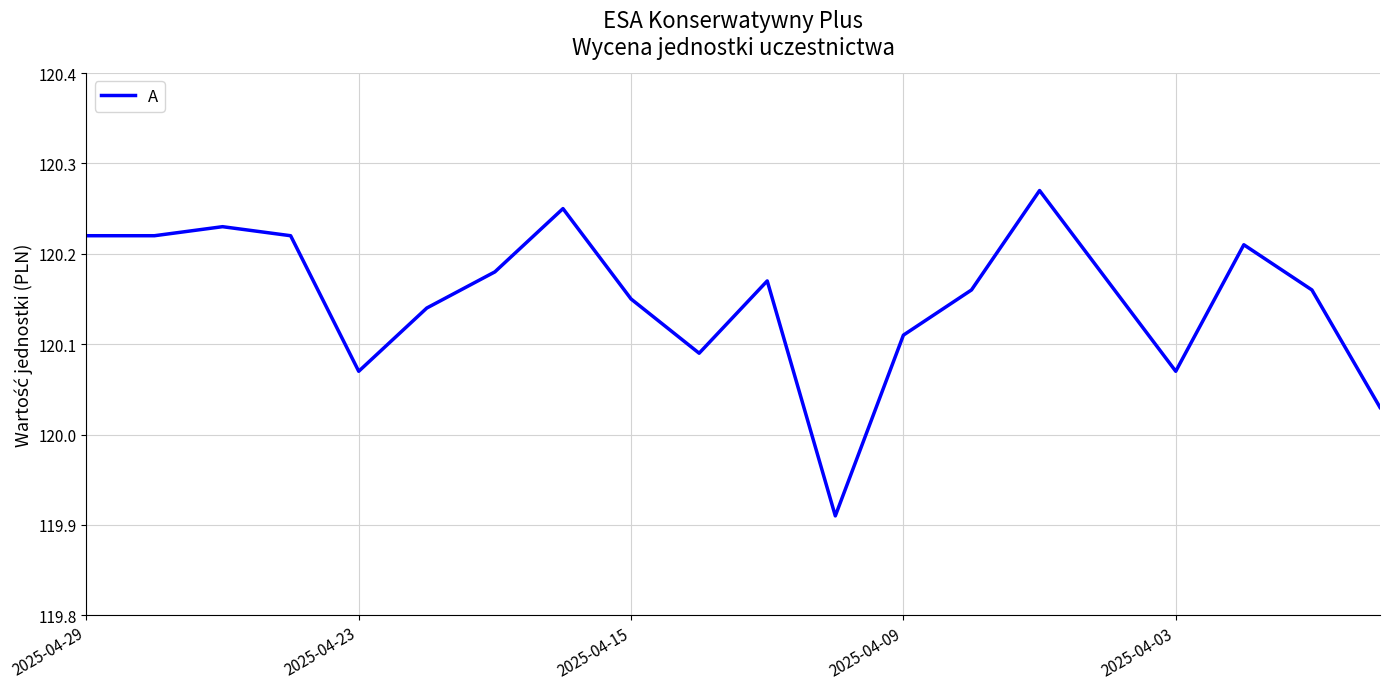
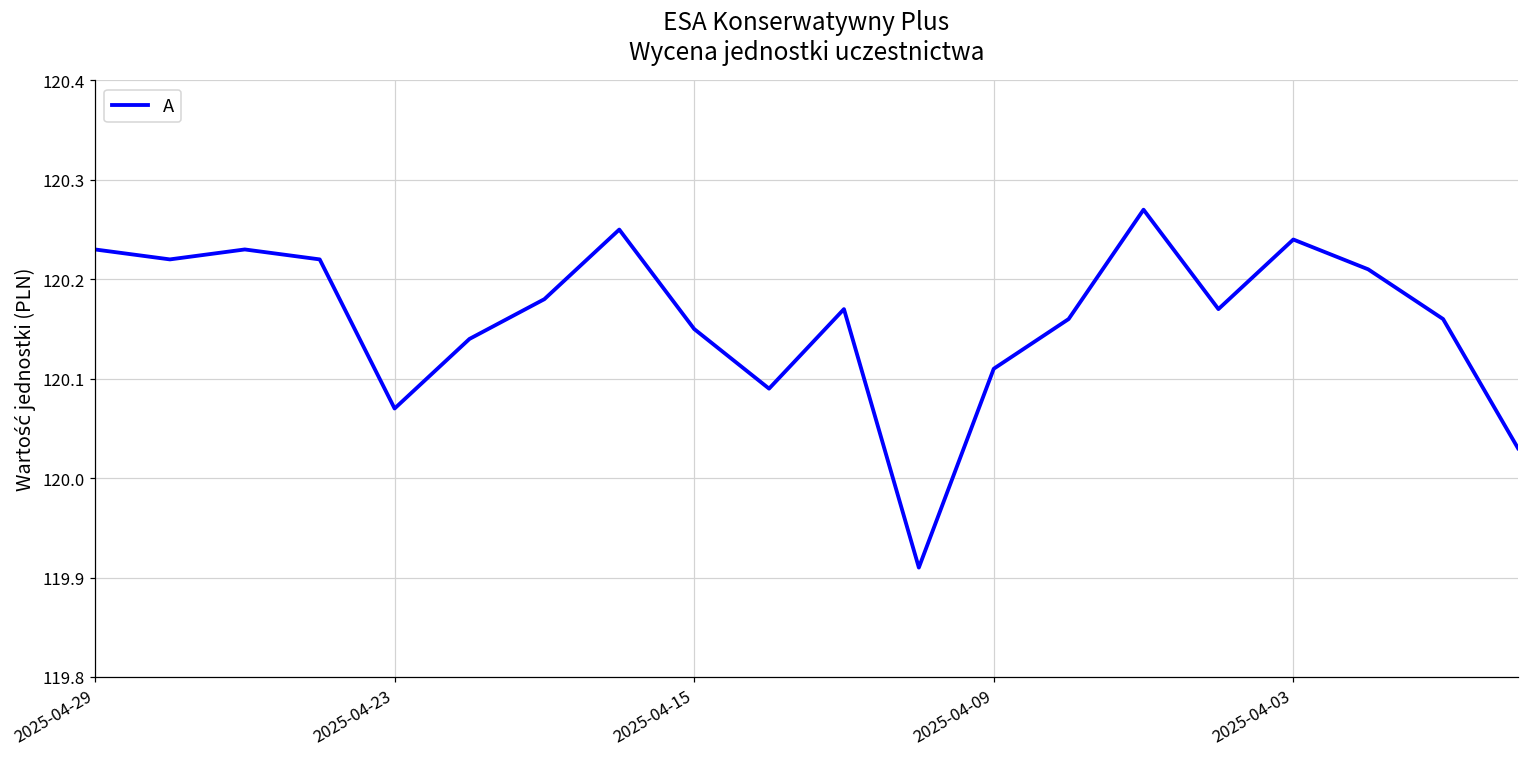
  {
-   "2025-04-29": 120.22,
+   "2025-04-29": 120.23,
    "2025-04-23": 120.07,
    "2025-04-15": 120.15,
    "2025-04-09": 120.11,
-   "2025-04-03": 120.07
+   "2025-04-03": 120.24
  }
